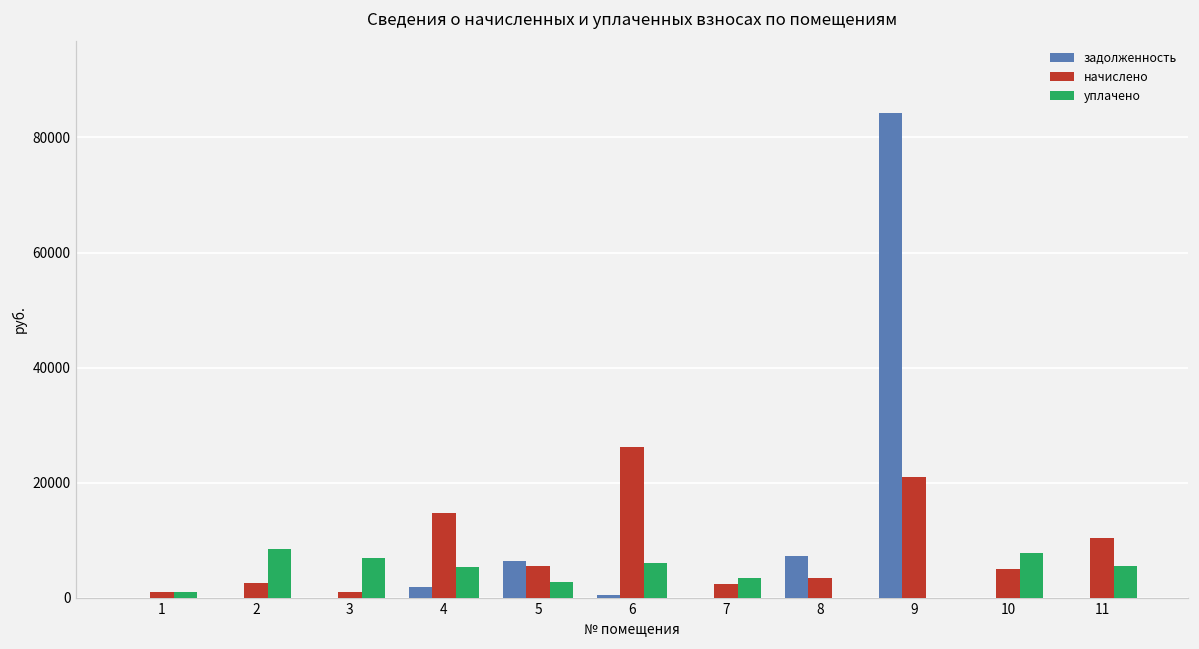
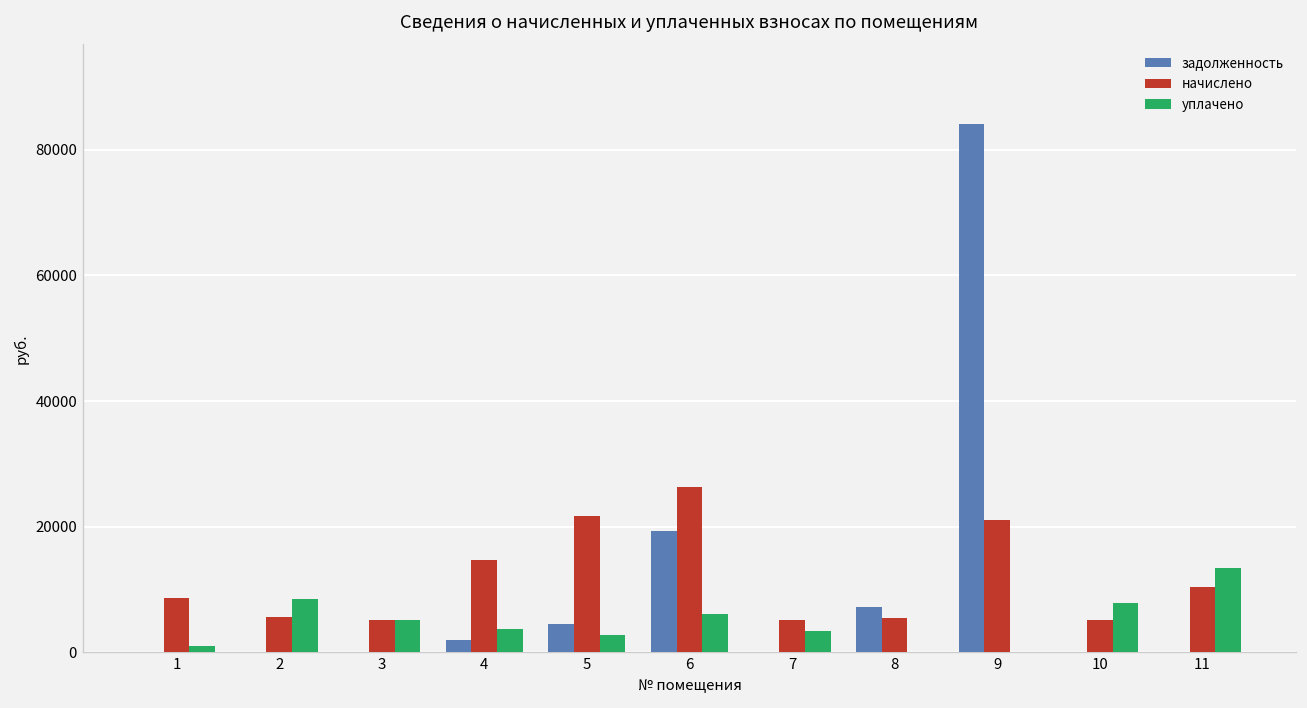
  {
    "задолженность": {
      "1": 0,
      "2": 0,
      "3": 0,
      "4": 2000,
-     "5": 6000,
-     "6": 1000,
+     "5": 5000,
+     "6": 19000,
      "7": 0,
      "8": 7000,
      "9": 84000,
      "10": 0,
      "11": 0
    },
    "начислено": {
-     "1": 1000,
-     "2": 3000,
-     "3": 1000,
+     "1": 9000,
+     "2": 6000,
+     "3": 5000,
      "4": 15000,
-     "5": 6000,
+     "5": 22000,
      "6": 26000,
-     "7": 2000,
-     "8": 4000,
+     "7": 5000,
+     "8": 5000,
      "9": 21000,
      "10": 5000,
      "11": 10000
    },
    "уплачено": {
      "1": 1000,
      "2": 9000,
-     "3": 7000,
-     "4": 5000,
+     "3": 5000,
+     "4": 4000,
      "5": 3000,
      "6": 6000,
      "7": 3000,
      "8": 0,
      "9": 0,
      "10": 8000,
-     "11": 6000
+     "11": 13000
    }
  }
